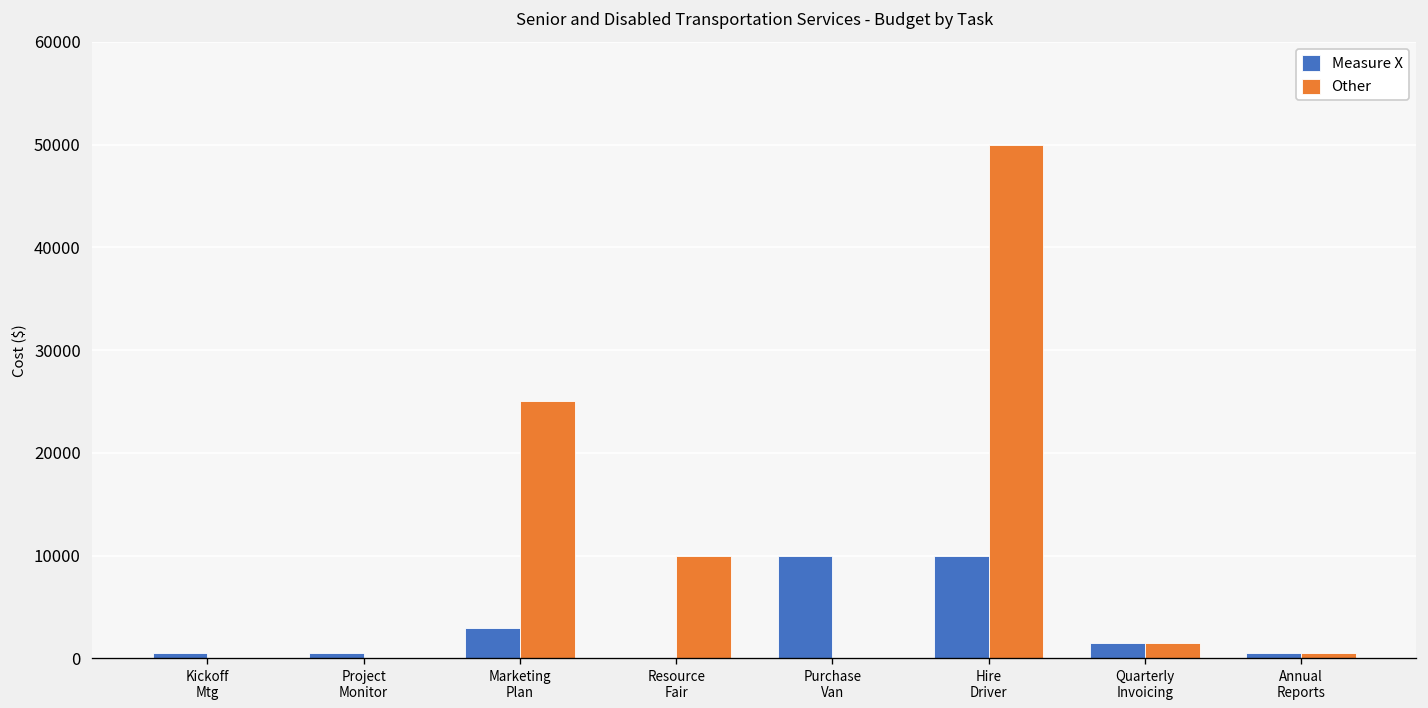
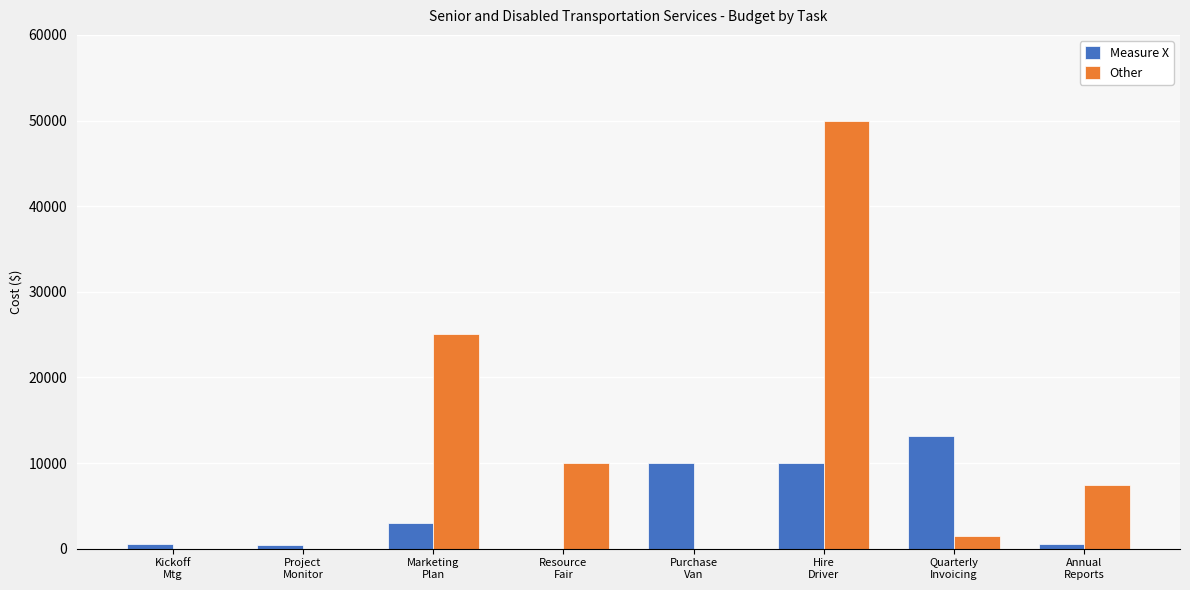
  {
    "Measure X": {
      "Kickoff Mtg": 1000,
      "Project Monitor": 0,
      "Marketing Plan": 3000,
      "Resource Fair": 0,
      "Purchase Van": 10000,
      "Hire Driver": 10000,
-     "Quarterly Invoicing": 2000,
+     "Quarterly Invoicing": 13000,
      "Annual Reports": 1000
    },
    "Other": {
      "Kickoff Mtg": 0,
      "Project Monitor": 0,
      "Marketing Plan": 25000,
      "Resource Fair": 10000,
      "Purchase Van": 0,
      "Hire Driver": 50000,
      "Quarterly Invoicing": 2000,
-     "Annual Reports": 1000
+     "Annual Reports": 7000
    }
  }
